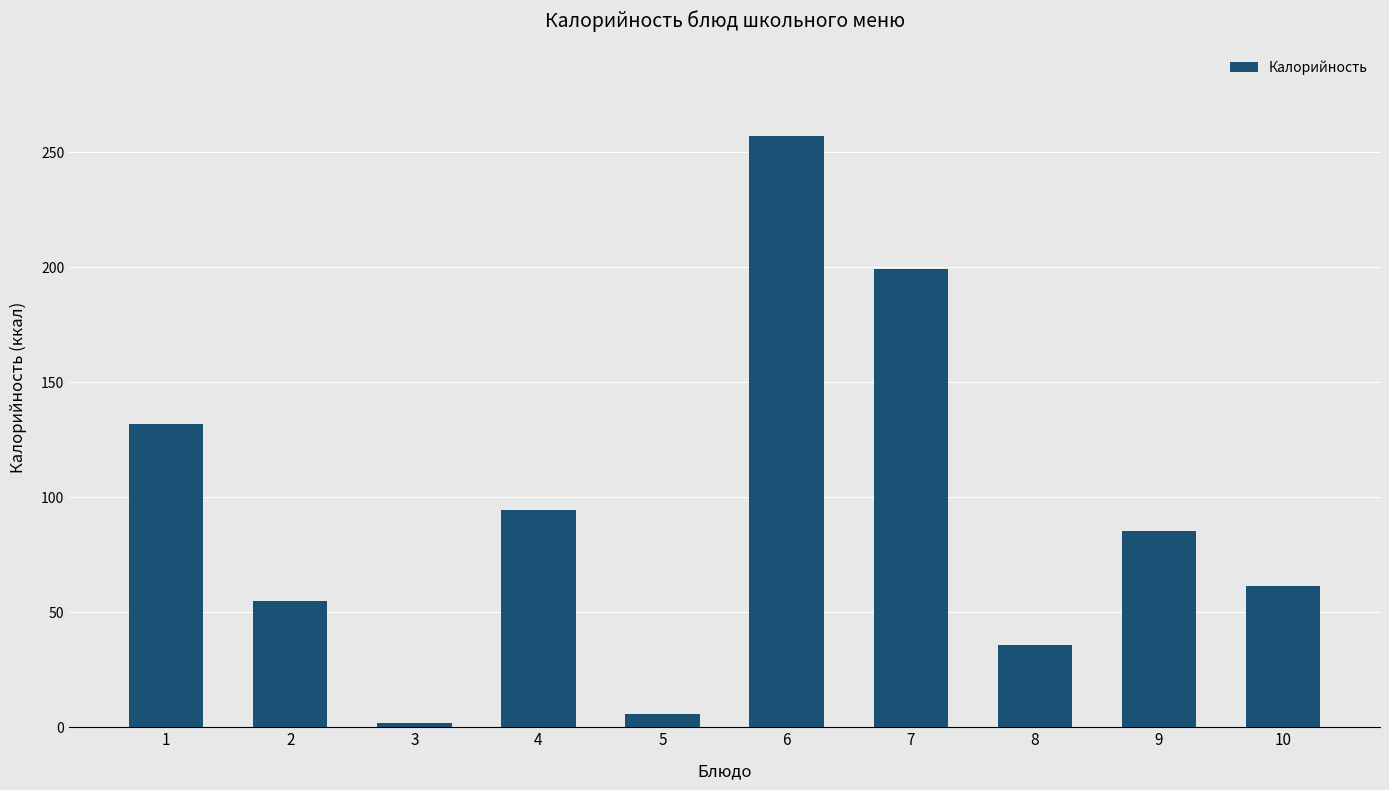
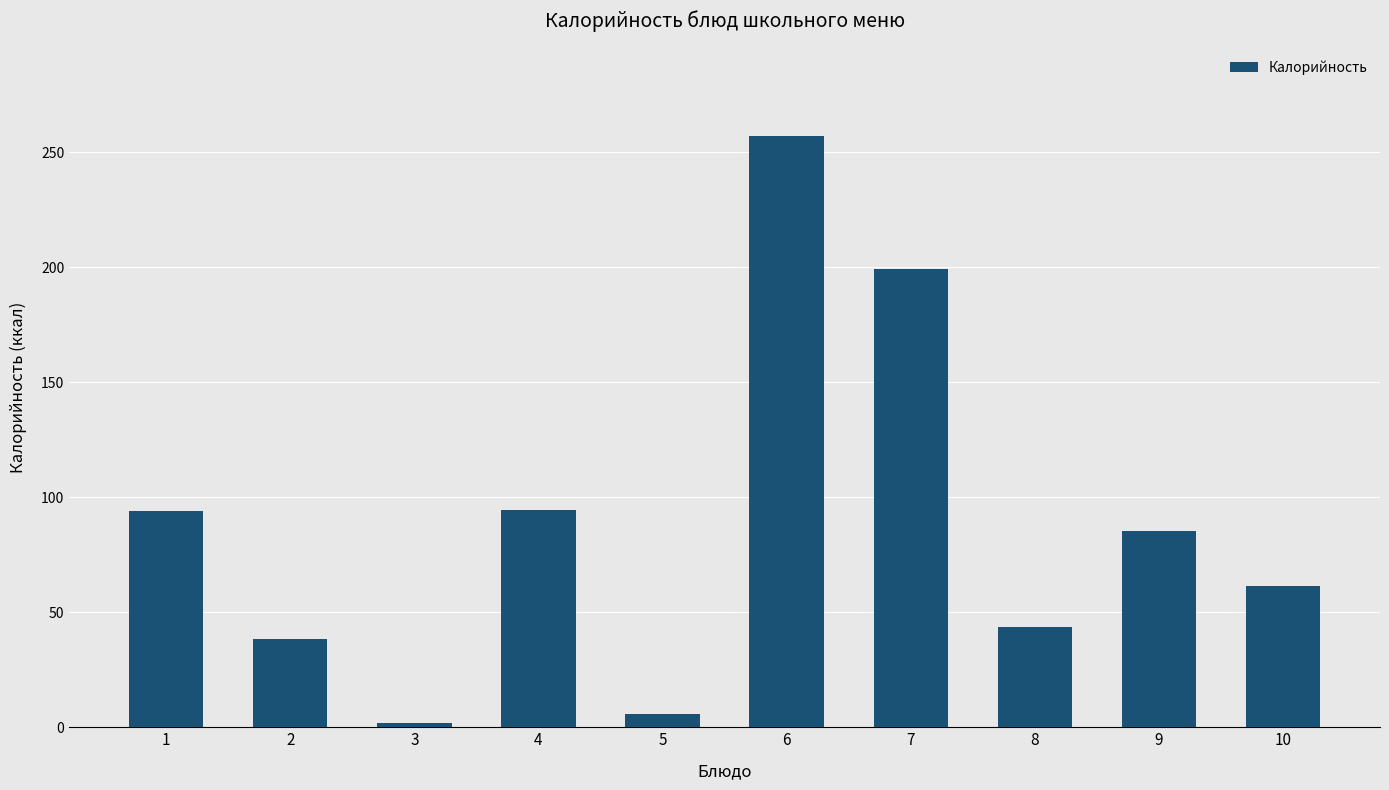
  {
-   "1": 132,
-   "2": 55,
+   "1": 94,
+   "2": 38,
    "3": 2,
    "4": 94,
    "5": 6,
    "6": 257,
    "7": 199,
-   "8": 36,
+   "8": 44,
    "9": 85,
    "10": 61
  }
